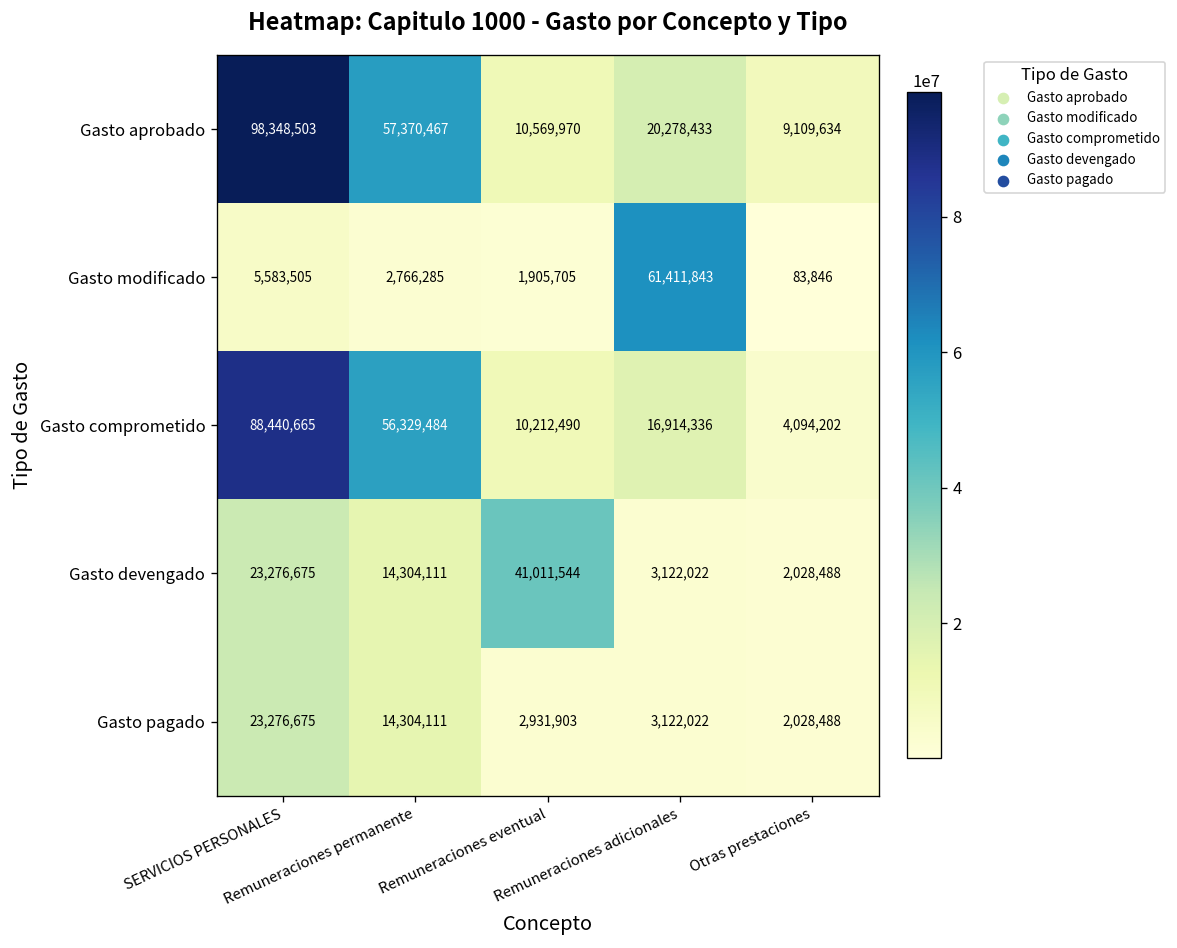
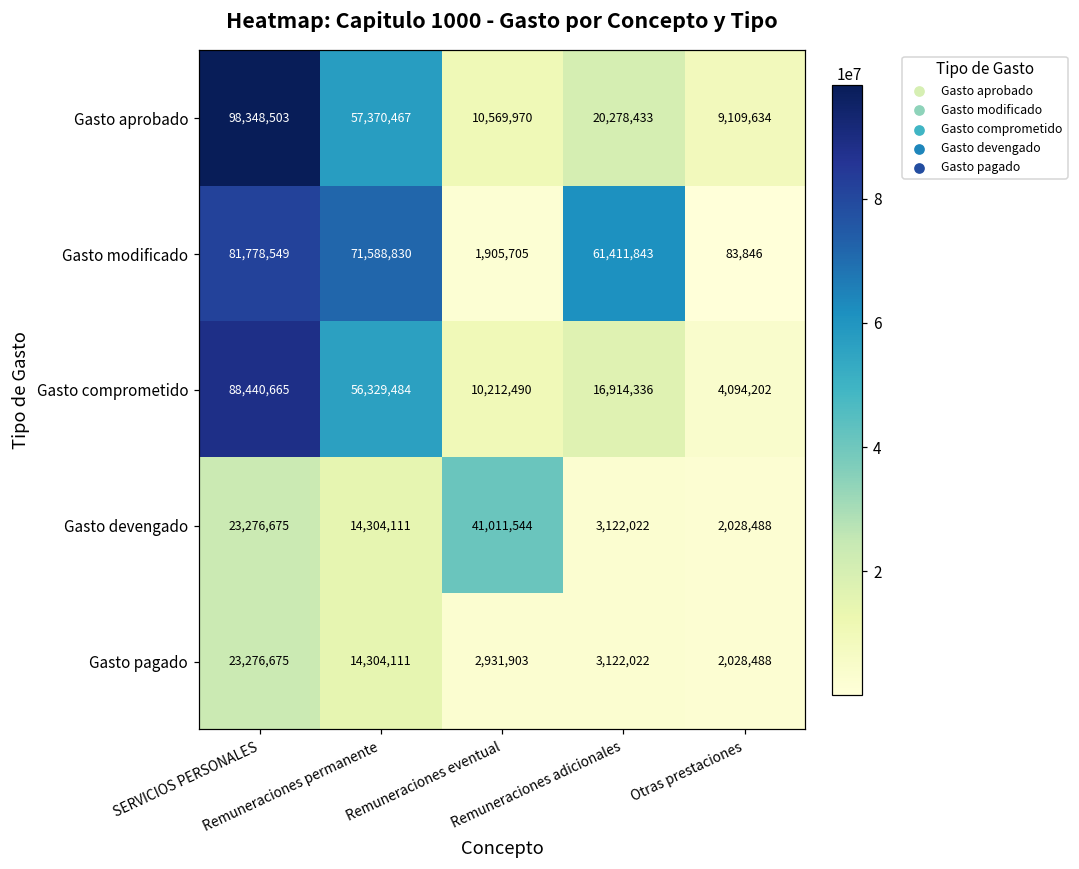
  {
    "Gasto aprobado": {
      "SERVICIOS PERSONALES": "98,348,503",
      "Remuneraciones permanente": "57,370,467",
      "Remuneraciones eventual": "10,569,970",
      "Remuneraciones adicionales": "20,278,433",
      "Otras prestaciones": "9,109,634"
    },
    "Gasto modificado": {
-     "SERVICIOS PERSONALES": "5,583,505",
-     "Remuneraciones permanente": "2,766,285",
+     "SERVICIOS PERSONALES": "81,778,549",
+     "Remuneraciones permanente": "71,588,830",
      "Remuneraciones eventual": "1,905,705",
      "Remuneraciones adicionales": "61,411,843",
      "Otras prestaciones": "83,846"
    },
    "Gasto comprometido": {
      "SERVICIOS PERSONALES": "88,440,665",
      "Remuneraciones permanente": "56,329,484",
      "Remuneraciones eventual": "10,212,490",
      "Remuneraciones adicionales": "16,914,336",
      "Otras prestaciones": "4,094,202"
    },
    "Gasto devengado": {
      "SERVICIOS PERSONALES": "23,276,675",
      "Remuneraciones permanente": "14,304,111",
      "Remuneraciones eventual": "41,011,544",
      "Remuneraciones adicionales": "3,122,022",
      "Otras prestaciones": "2,028,488"
    },
    "Gasto pagado": {
      "SERVICIOS PERSONALES": "23,276,675",
      "Remuneraciones permanente": "14,304,111",
      "Remuneraciones eventual": "2,931,903",
      "Remuneraciones adicionales": "3,122,022",
      "Otras prestaciones": "2,028,488"
    }
  }
